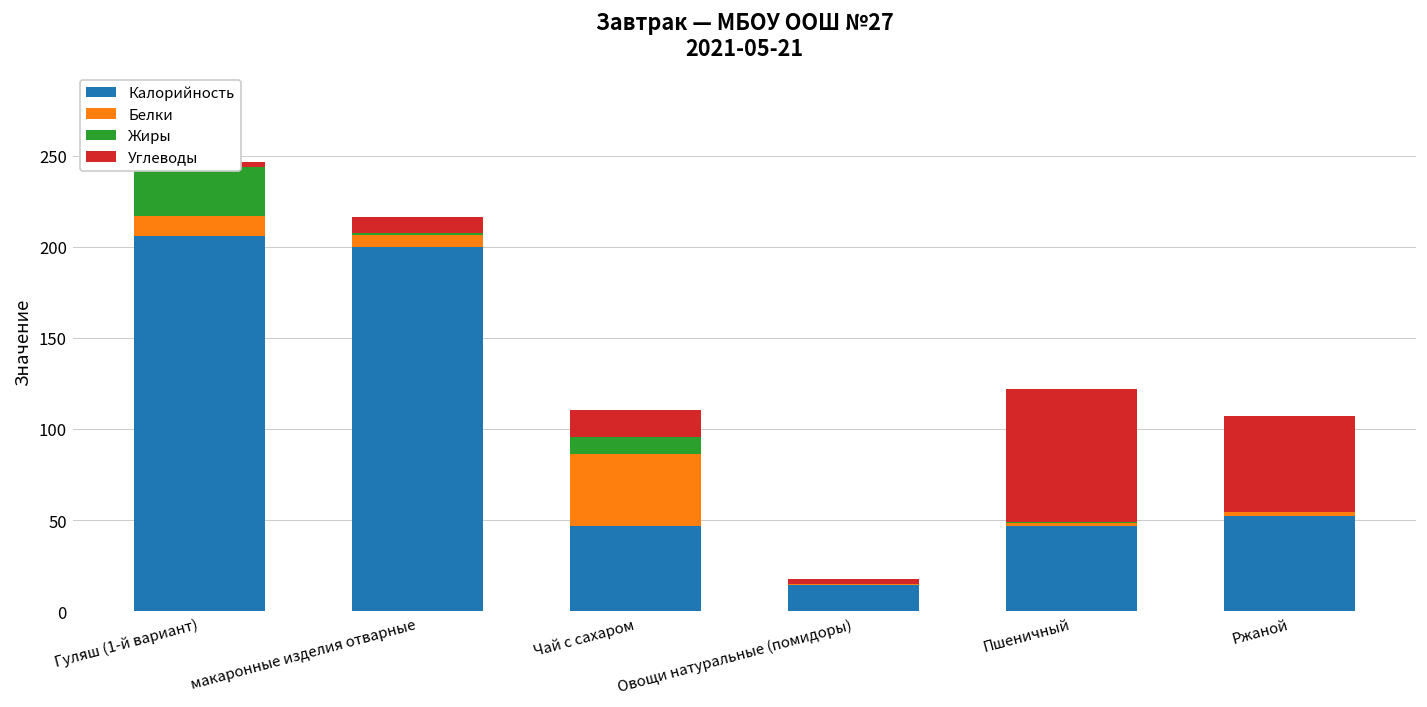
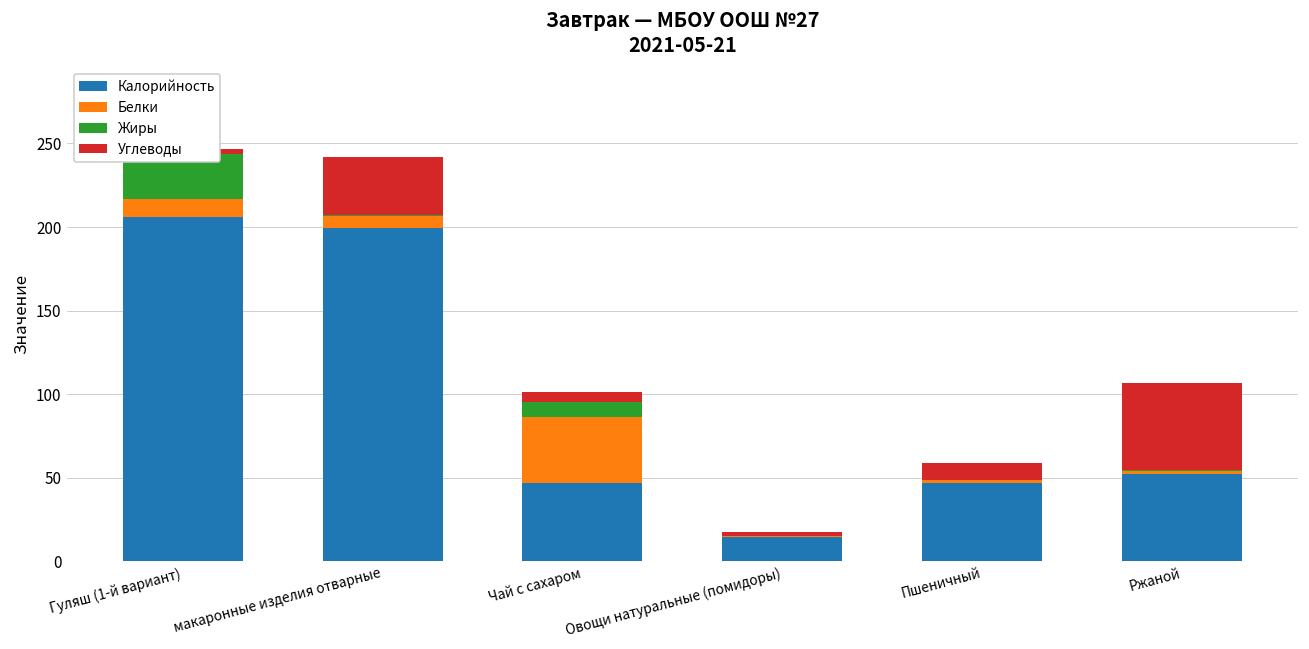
  {
    "Калорийность": {
      "Гуляш (1-й вариант)": 206,
      "макаронные изделия отварные": 200,
      "Чай с сахаром": 47,
      "Овощи натуральные (помидоры)": 14,
      "Пшеничный": 47,
      "Ржаной": 52
    },
    "Белки": {
      "Гуляш (1-й вариант)": 11,
      "макаронные изделия отварные": 7,
      "Чай с сахаром": 39,
      "Ржаной": 2
    },
    "Жиры": {
      "Чай с сахаром": 10
    },
    "Углеводы": {
-     "макаронные изделия отварные": 9,
-     "Чай с сахаром": 15,
+     "макаронные изделия отварные": 35,
+     "Чай с сахаром": 5,
      "Овощи натуральные (помидоры)": 2,
-     "Пшеничный": 73,
+     "Пшеничный": 10,
      "Ржаной": 52
    }
  }
